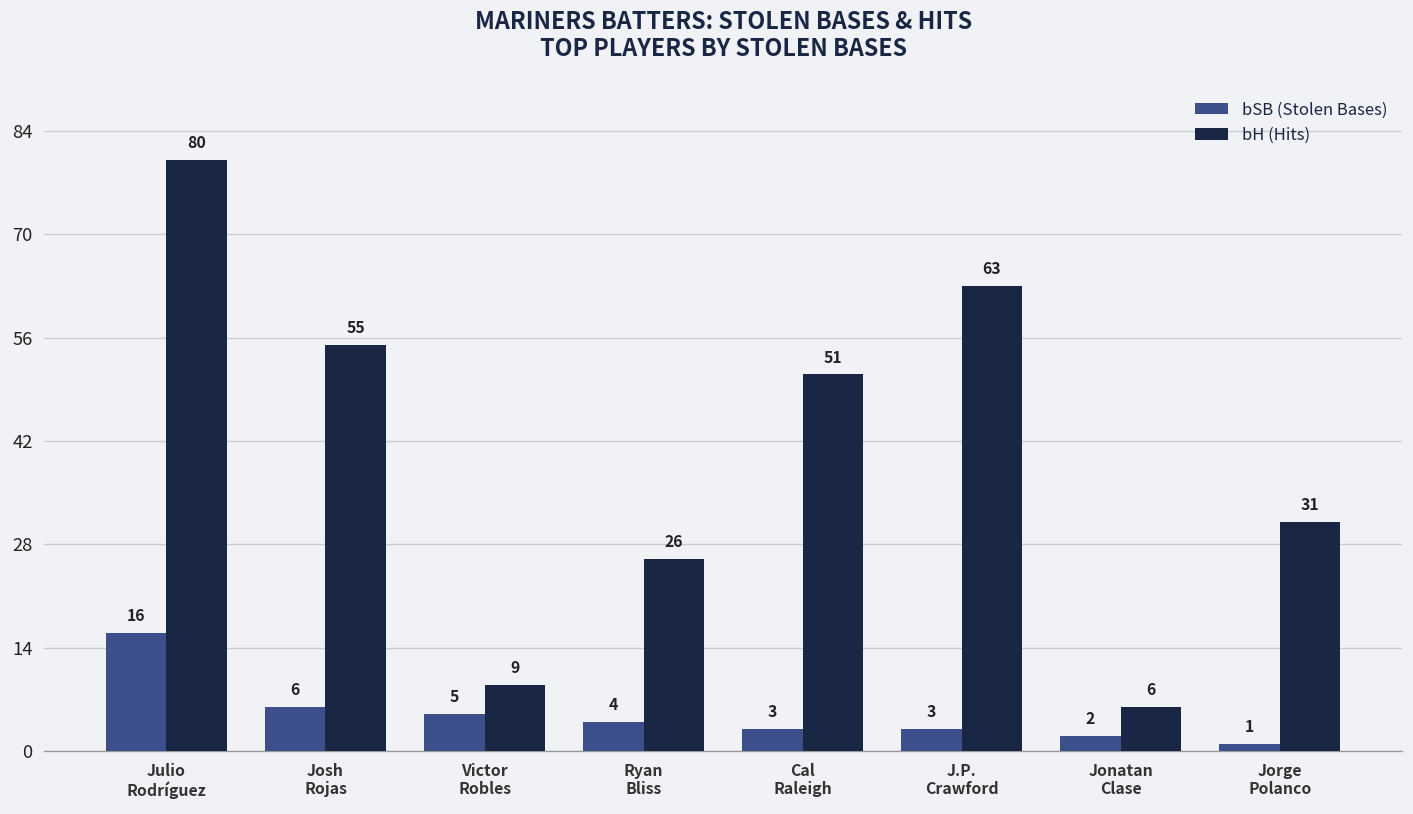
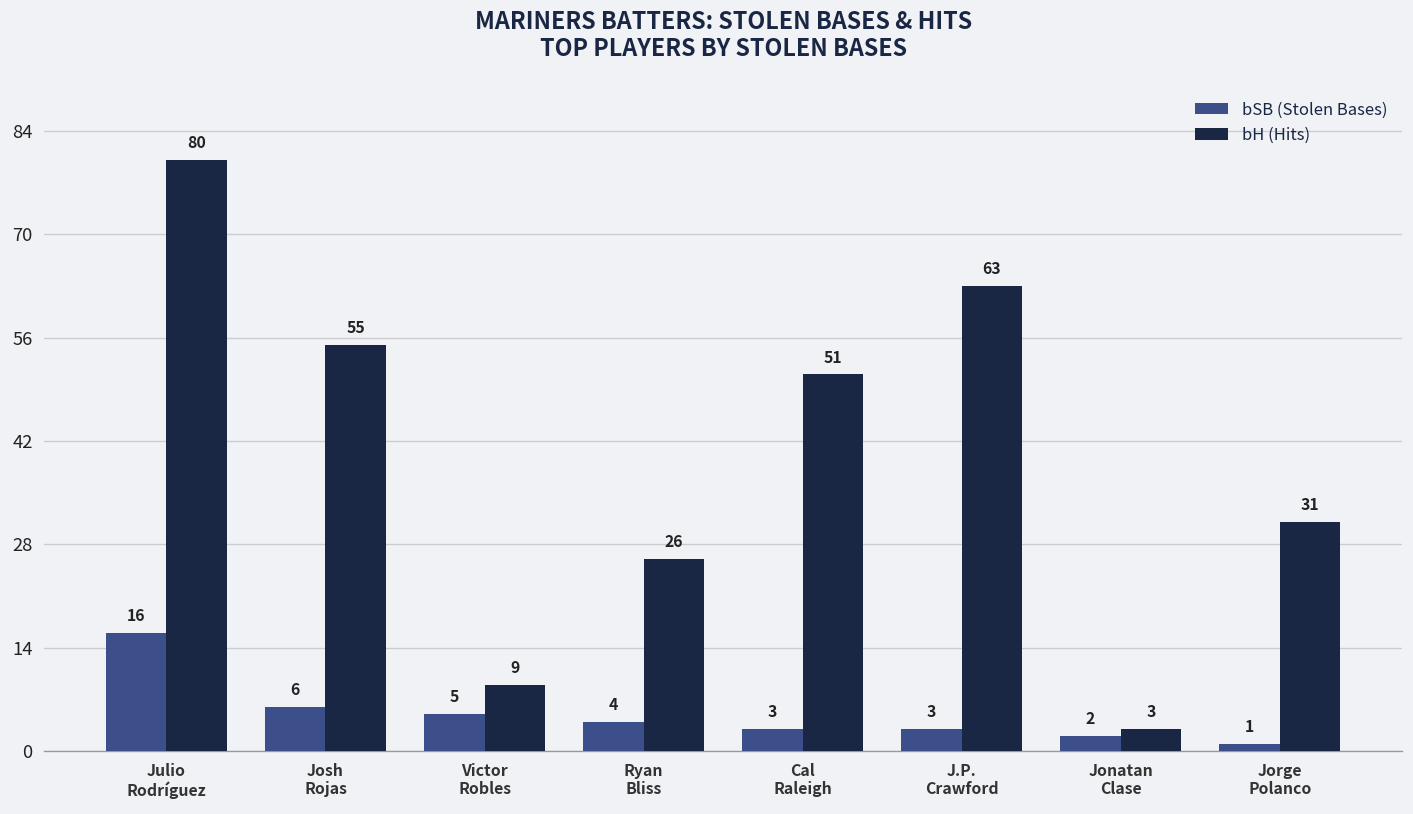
  {
    "bSB (Stolen Bases)": {
      "Julio Rodríguez": 16,
      "Josh Rojas": 6,
      "Victor Robles": 5,
      "Ryan Bliss": 4,
      "Cal Raleigh": 3,
      "J.P. Crawford": 3,
      "Jonatan Clase": 2,
      "Jorge Polanco": 1
    },
    "bH (Hits)": {
      "Julio Rodríguez": 80,
      "Josh Rojas": 55,
      "Victor Robles": 9,
      "Ryan Bliss": 26,
      "Cal Raleigh": 51,
      "J.P. Crawford": 63,
-     "Jonatan Clase": 6,
+     "Jonatan Clase": 3,
      "Jorge Polanco": 31
    }
  }
